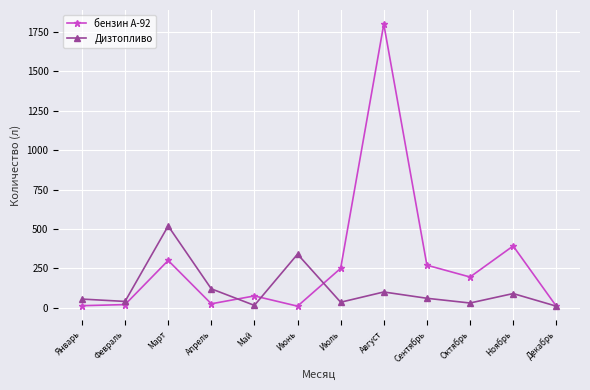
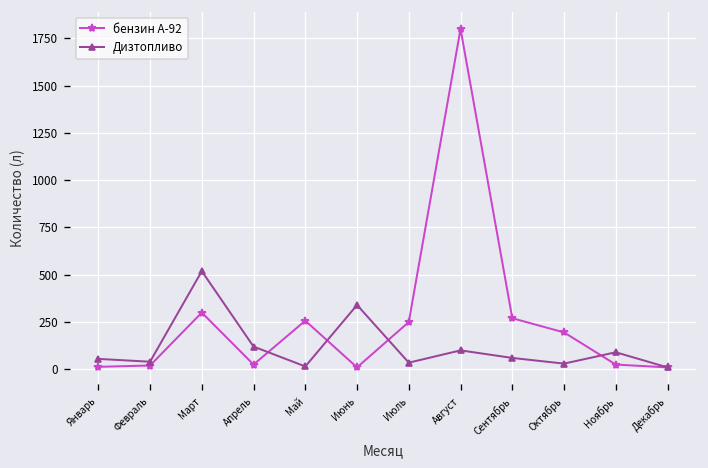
  {
    "бензин А-92": {
      "Январь": 10,
      "Февраль": 20,
      "Март": 300,
      "Апрель": 30,
-     "Май": 80,
+     "Май": 260,
      "Июнь": 10,
      "Июль": 250,
      "Август": 1800,
      "Сентябрь": 270,
      "Октябрь": 200,
-     "Ноябрь": 390
+     "Ноябрь": 30
    },
    "Дизтопливо": {
      "Январь": 60,
      "Февраль": 40,
      "Март": 520,
      "Апрель": 120,
      "Май": 20,
      "Июнь": 340,
      "Июль": 40,
      "Август": 100,
      "Сентябрь": 60,
      "Октябрь": 30,
      "Ноябрь": 90
    }
  }
